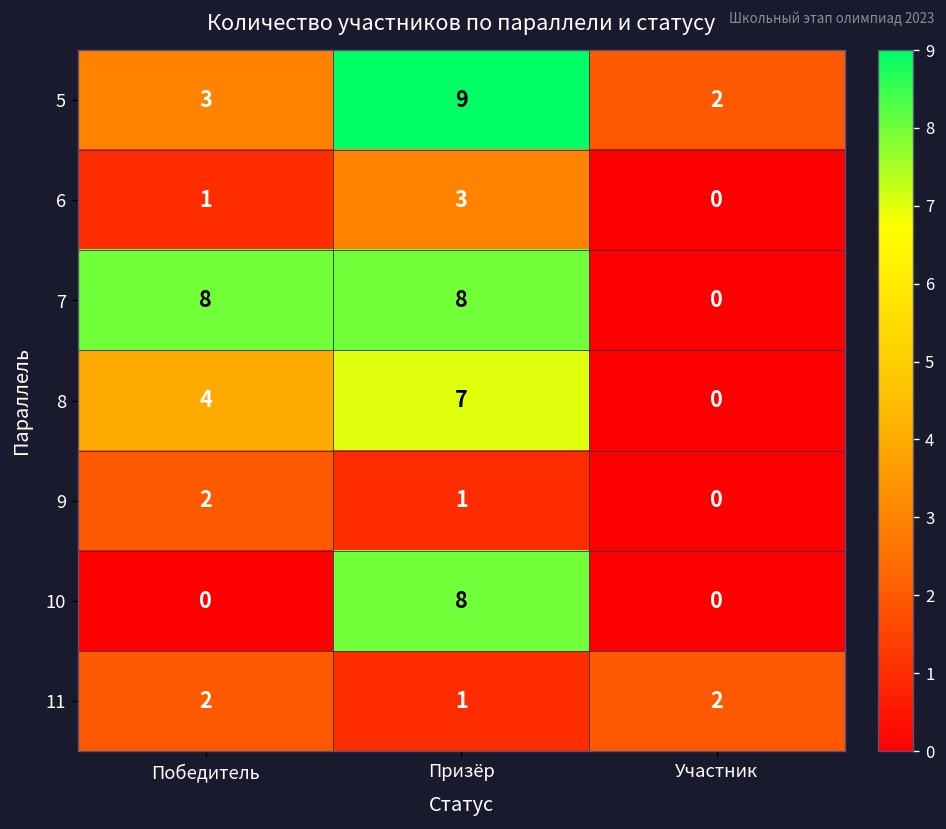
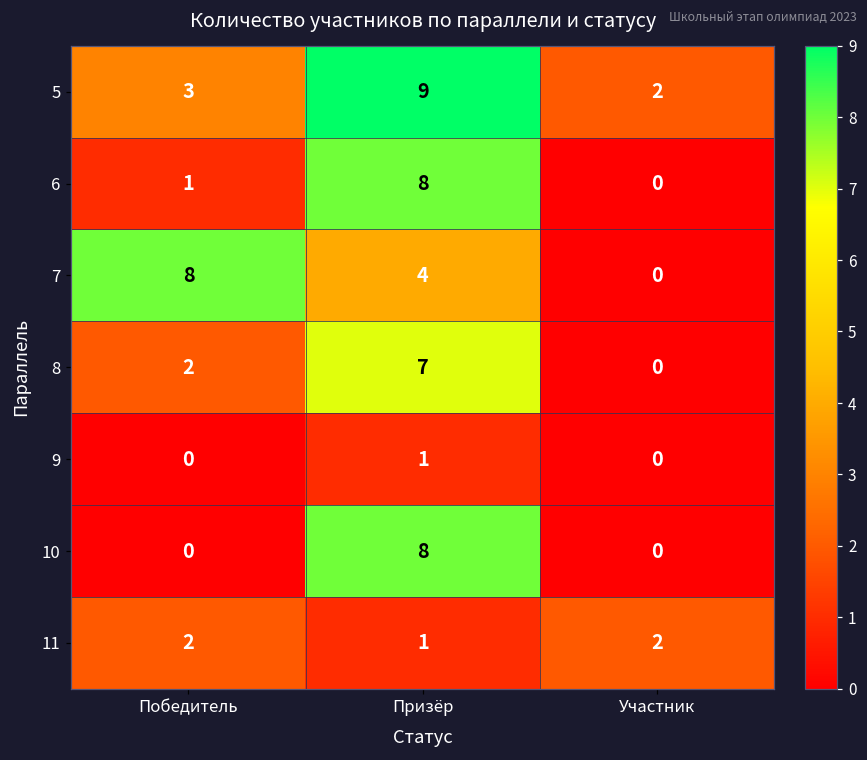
  {
    "5": {
      "Победитель": 3,
      "Призёр": 9,
      "Участник": 2
    },
    "6": {
      "Победитель": 1,
-     "Призёр": 3,
+     "Призёр": 8,
      "Участник": 0
    },
    "7": {
      "Победитель": 8,
-     "Призёр": 8,
+     "Призёр": 4,
      "Участник": 0
    },
    "8": {
-     "Победитель": 4,
+     "Победитель": 2,
      "Призёр": 7,
      "Участник": 0
    },
    "9": {
-     "Победитель": 2,
+     "Победитель": 0,
      "Призёр": 1,
      "Участник": 0
    },
    "10": {
      "Победитель": 0,
      "Призёр": 8,
      "Участник": 0
    },
    "11": {
      "Победитель": 2,
      "Призёр": 1,
      "Участник": 2
    }
  }
